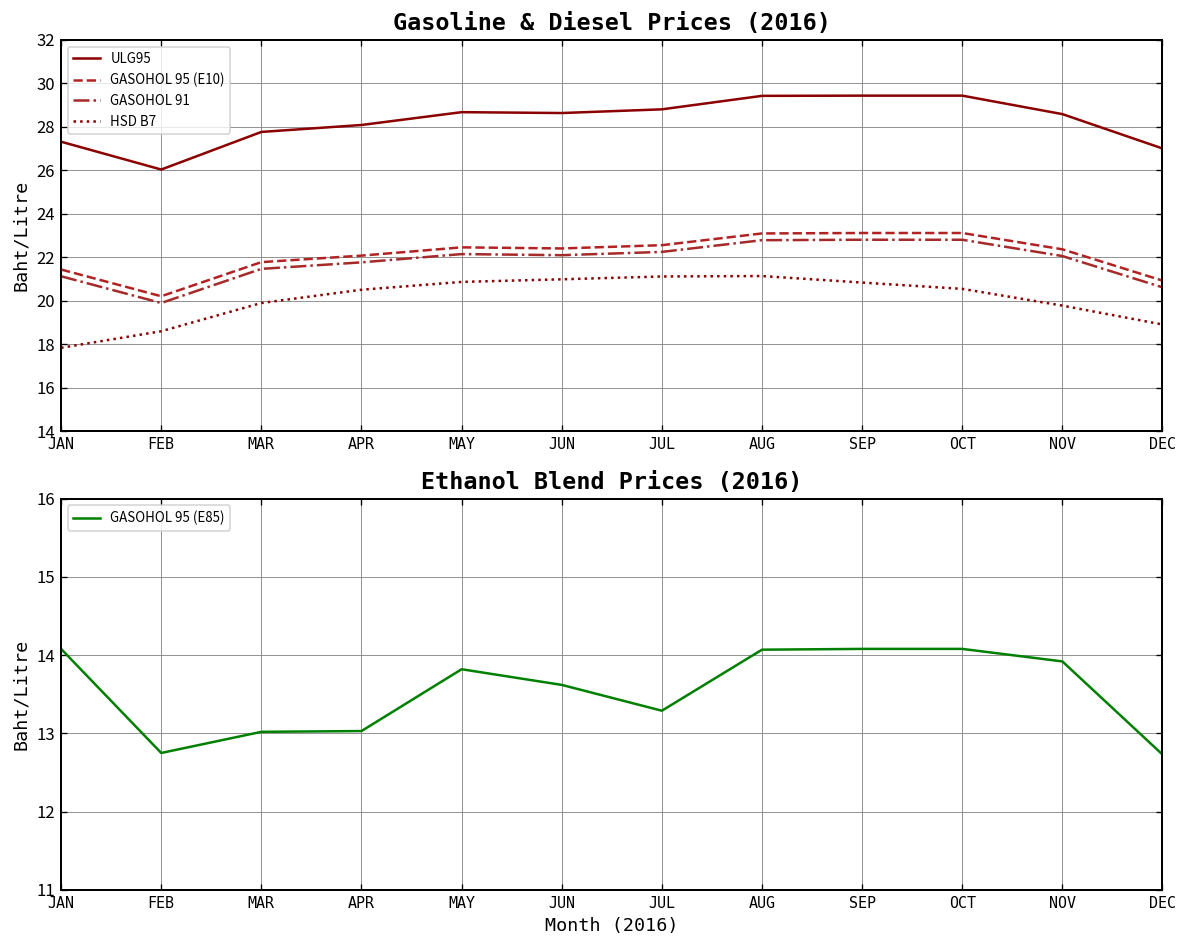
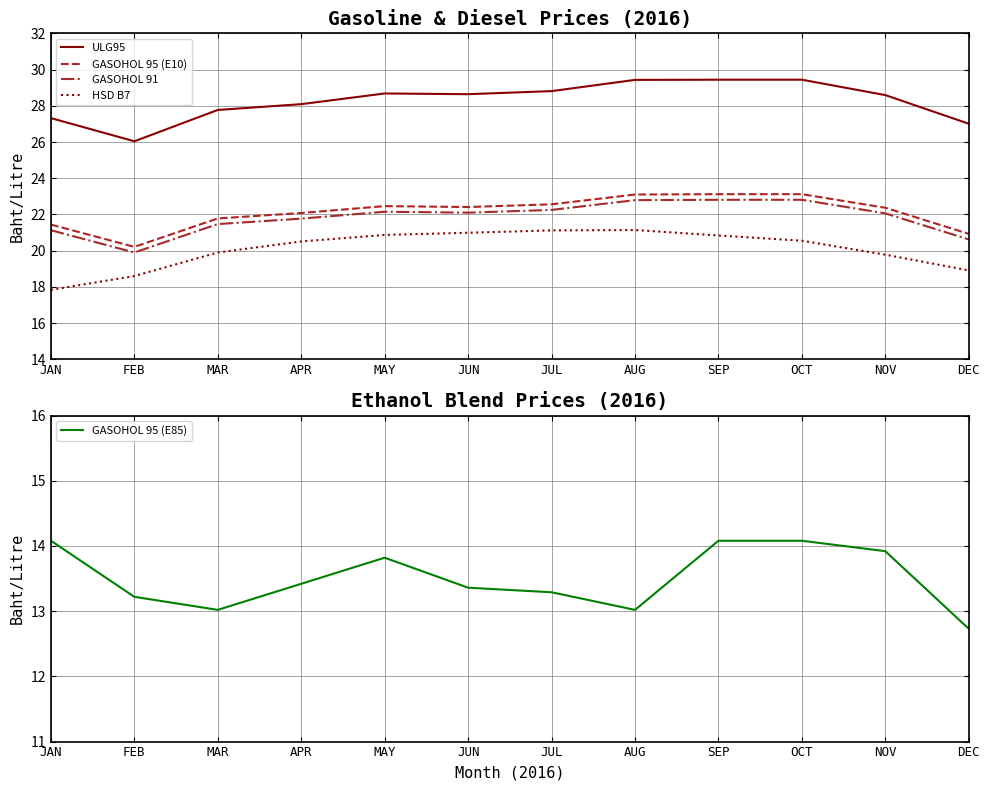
  {
    "Ethanol Blend Prices (2016)": {
      "JAN": 14.1,
-     "FEB": 12.8,
+     "FEB": 13.2,
      "MAR": 13.0,
-     "APR": 13.0,
+     "APR": 13.4,
      "MAY": 13.8,
-     "JUN": 13.6,
+     "JUN": 13.4,
      "JUL": 13.3,
-     "AUG": 14.1,
+     "AUG": 13.0,
      "SEP": 14.1,
      "OCT": 14.1,
      "NOV": 13.9,
      "DEC": 12.7
    }
  }
